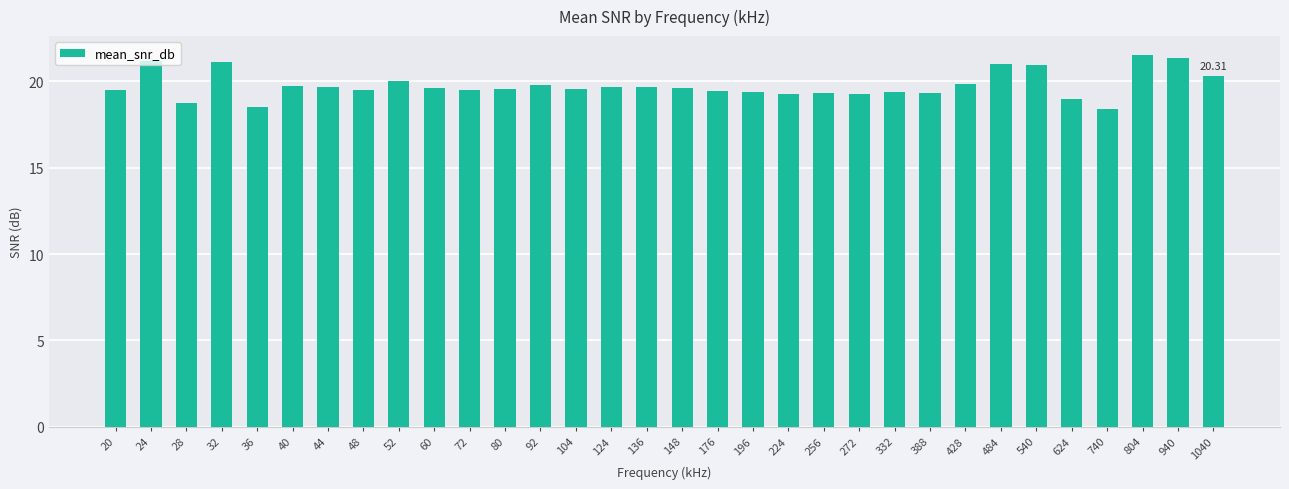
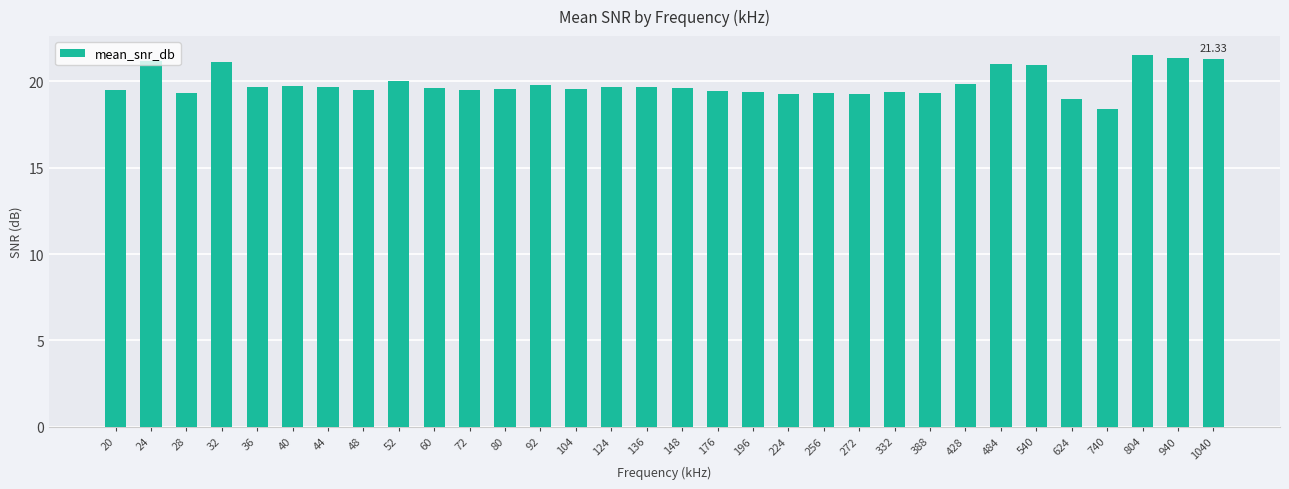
  {
-   "28": 18.8,
-   "36": 18.5,
-   "1040": 20.31
+   "28": 19.3,
+   "36": 19.7,
+   "1040": 21.33
  }
